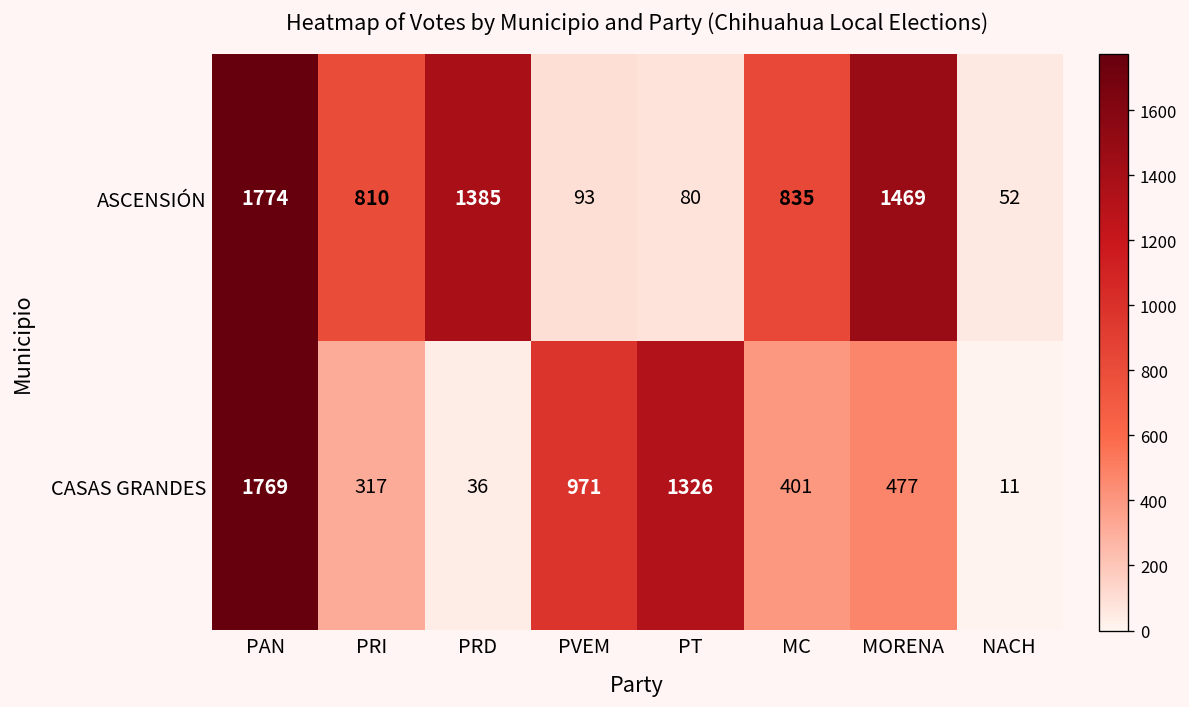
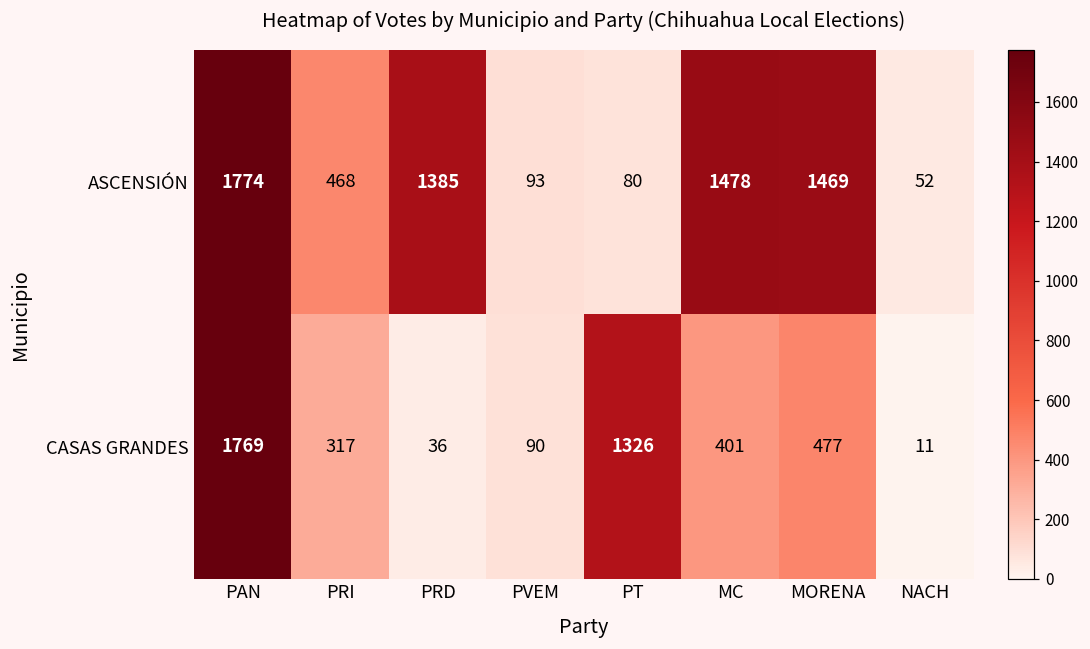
  {
    "ASCENSIÓN": {
      "PAN": 1774,
-     "PRI": 810,
+     "PRI": 468,
      "PRD": 1385,
      "PVEM": 93,
      "PT": 80,
-     "MC": 835,
+     "MC": 1478,
      "MORENA": 1469,
      "NACH": 52
    },
    "CASAS GRANDES": {
      "PAN": 1769,
      "PRI": 317,
      "PRD": 36,
-     "PVEM": 971,
+     "PVEM": 90,
      "PT": 1326,
      "MC": 401,
      "MORENA": 477,
      "NACH": 11
    }
  }
